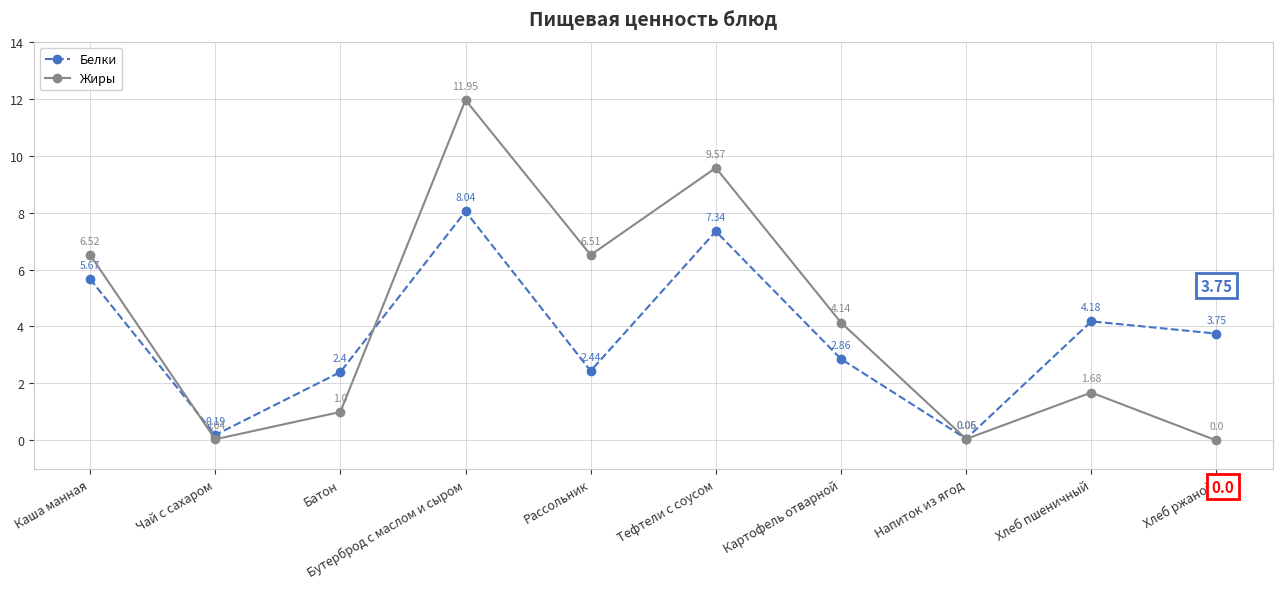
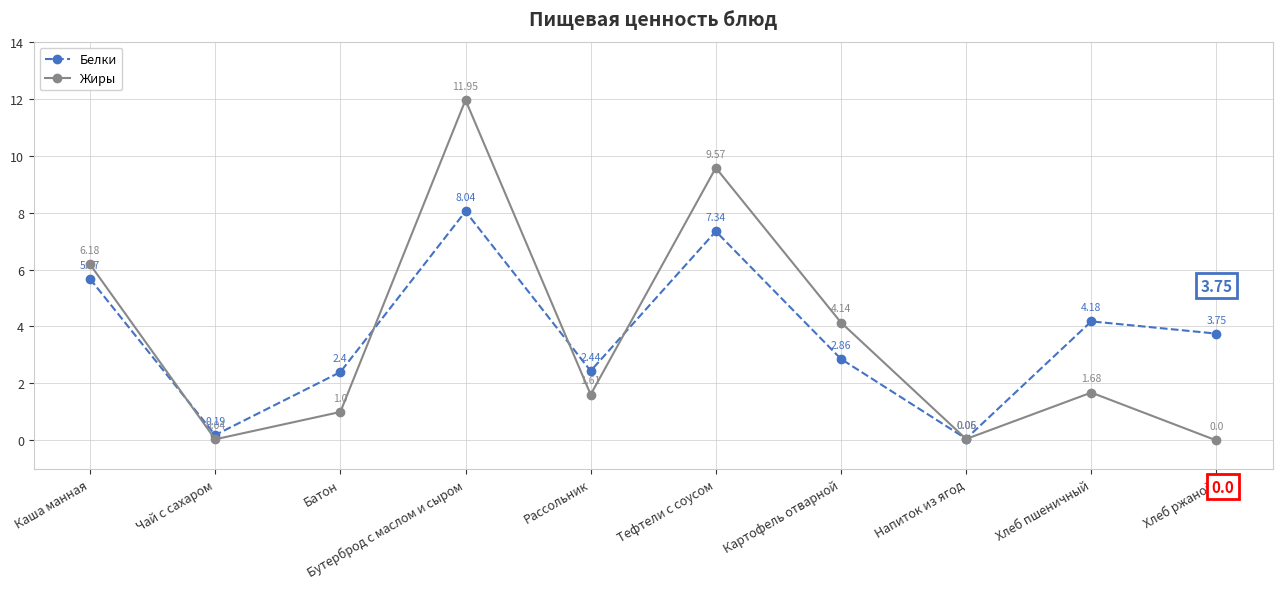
  {
    "Белки": {
      "Батон": 2.4,
      "Бутерброд с маслом и сыром": 8.04,
      "Рассольник": 2.44,
      "Тефтели с соусом": 7.34,
      "Картофель отварной": 2.86,
      "Хлеб пшеничный": 4.18,
      "Хлеб ржаной": 3.75
    },
    "Жиры": {
-     "Каша манная": 6.52,
+     "Каша манная": 6.18,
      "Батон": 1.0,
      "Бутерброд с маслом и сыром": 11.95,
-     "Рассольник": 6.51,
+     "Рассольник": 1.61,
      "Тефтели с соусом": 9.57,
      "Картофель отварной": 4.14,
      "Хлеб пшеничный": 1.68,
      "Хлеб ржаной": 0.0
    }
  }
